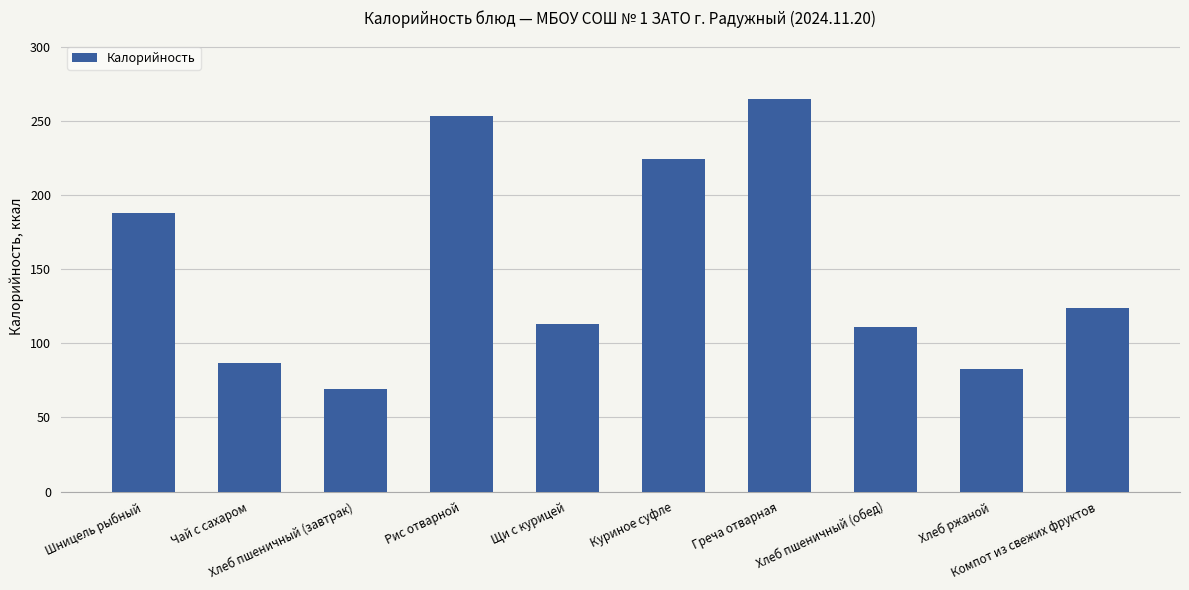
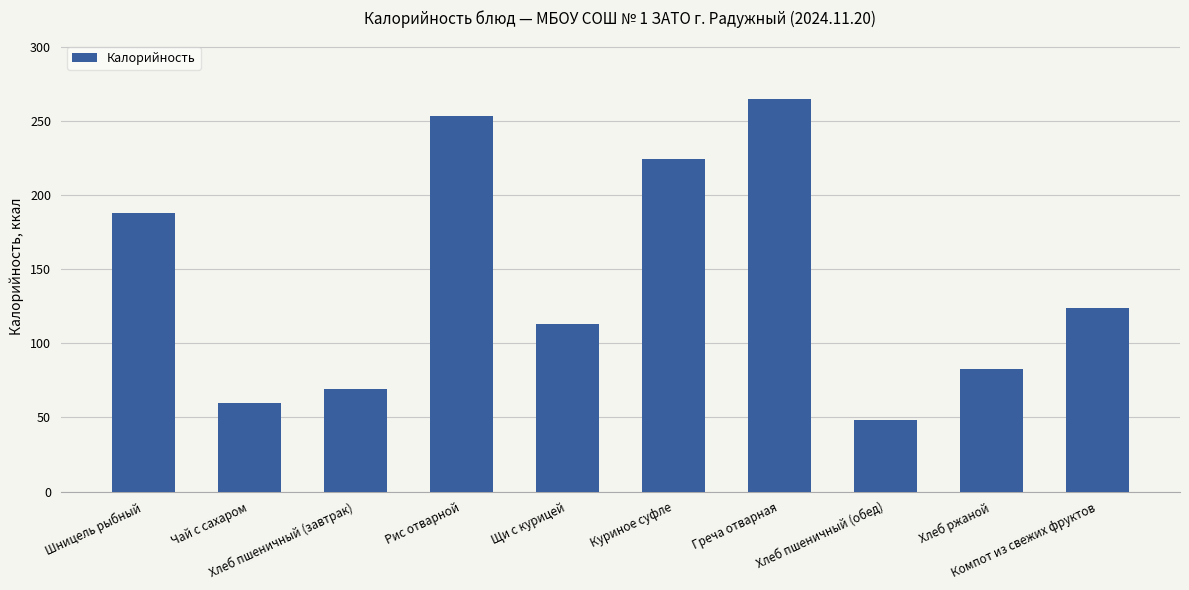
  {
    "Шницель рыбный": 188,
-   "Чай с сахаром": 87,
+   "Чай с сахаром": 60,
    "Хлеб пшеничный (завтрак)": 69,
    "Рис отварной": 253,
    "Щи с курицей": 113,
    "Куриное суфле": 224,
    "Греча отварная": 265,
-   "Хлеб пшеничный (обед)": 111,
+   "Хлеб пшеничный (обед)": 48,
    "Хлеб ржаной": 83,
    "Компот из свежих фруктов": 124
  }
